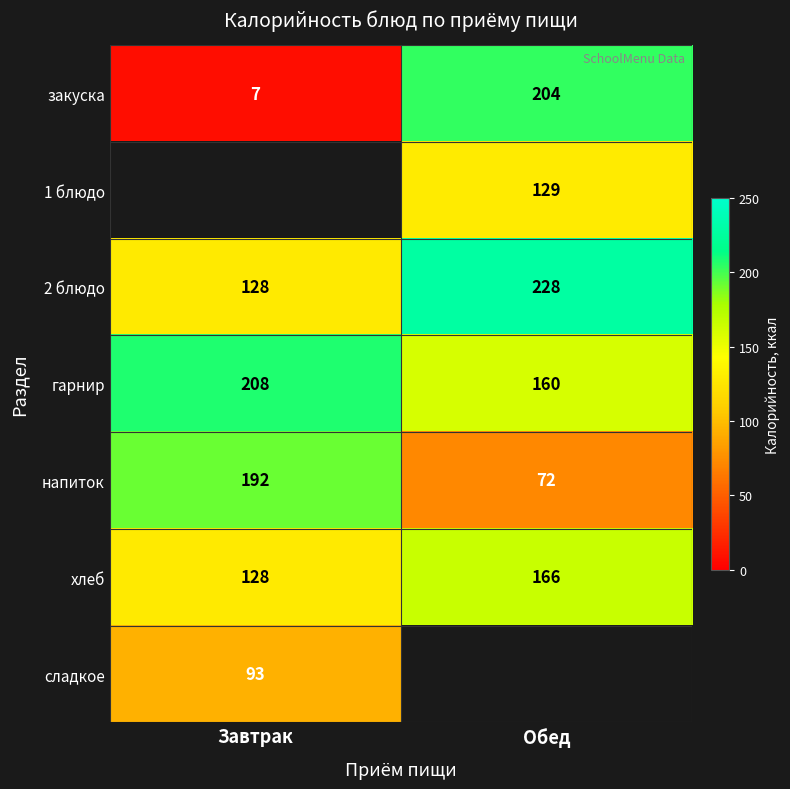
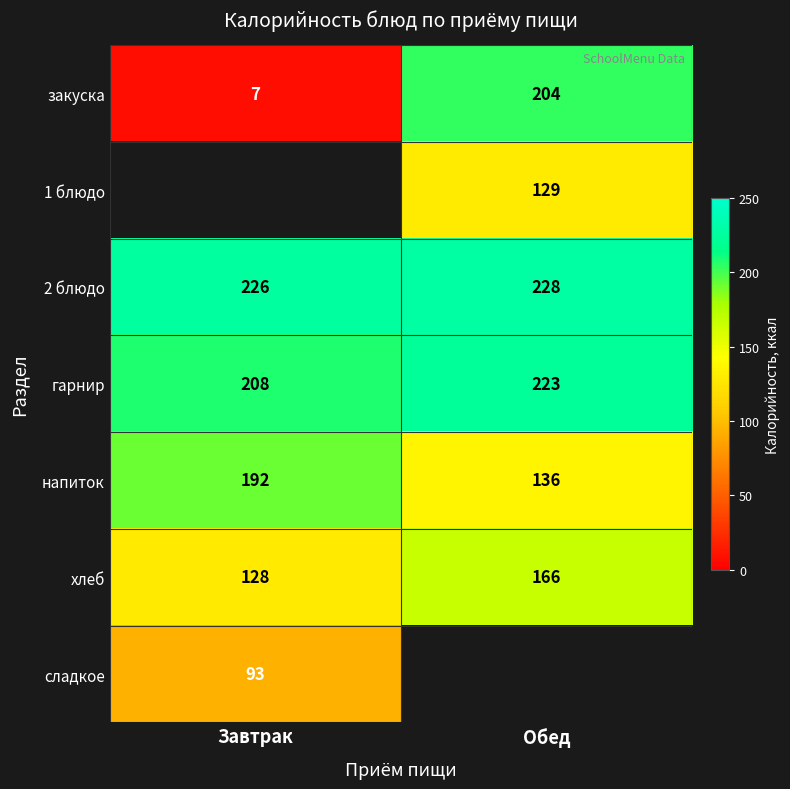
  {
    "закуска": {
      "Завтрак": 7
    },
    "1 блюдо": {
      "Обед": 129
    },
    "2 блюдо": {
-     "Завтрак": 128,
+     "Завтрак": 226,
      "Обед": 228
    },
    "гарнир": {
      "Завтрак": 208,
-     "Обед": 160
+     "Обед": 223
    },
    "напиток": {
      "Завтрак": 192,
-     "Обед": 72
+     "Обед": 136
    },
    "хлеб": {
      "Завтрак": 128,
      "Обед": 166
    },
    "сладкое": {
      "Завтрак": 93
    }
  }
